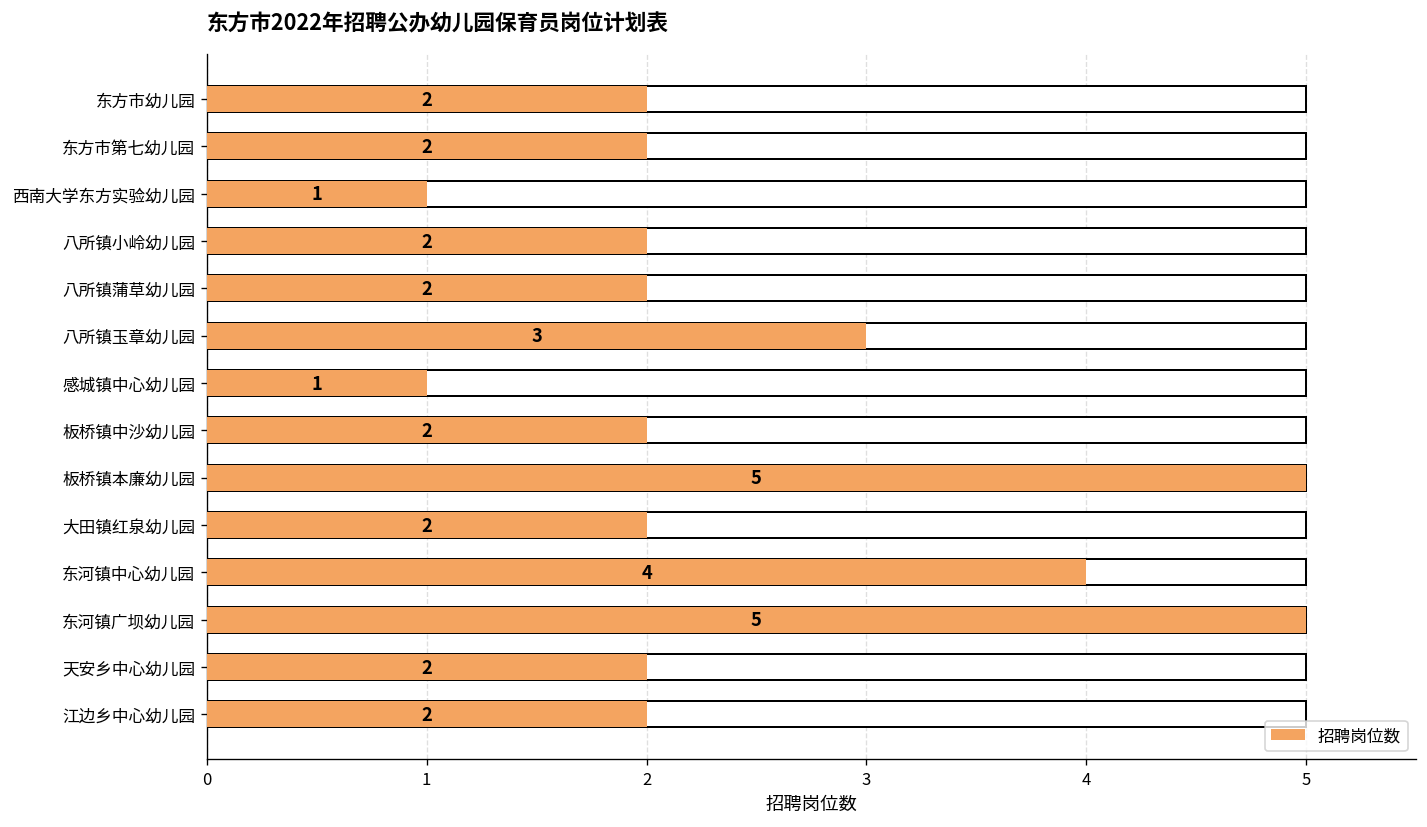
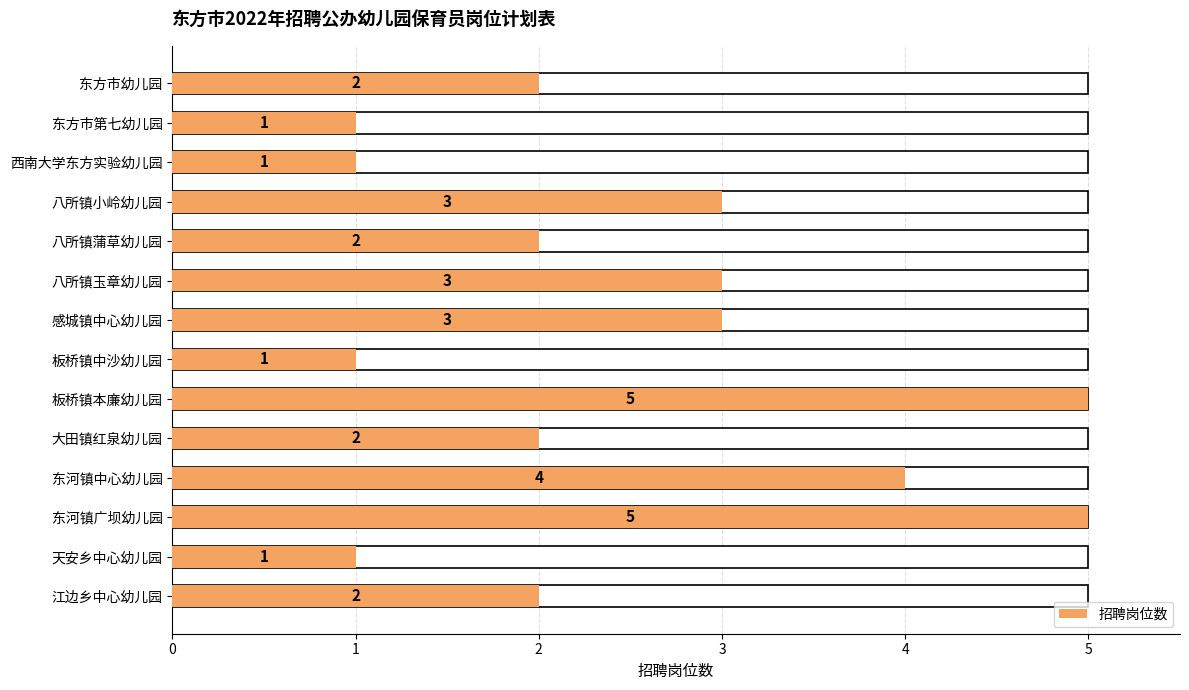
  {
    "招聘岗位数": {
-     "东方市第七幼儿园": 2,
-     "八所镇小岭幼儿园": 2,
-     "感城镇中心幼儿园": 1,
-     "板桥镇中沙幼儿园": 2,
+     "东方市第七幼儿园": 1,
+     "八所镇小岭幼儿园": 3,
+     "感城镇中心幼儿园": 3,
+     "板桥镇中沙幼儿园": 1,
      "板桥镇本廉幼儿园": 5,
      "东河镇广坝幼儿园": 5,
-     "天安乡中心幼儿园": 2
+     "天安乡中心幼儿园": 1
    }
  }
